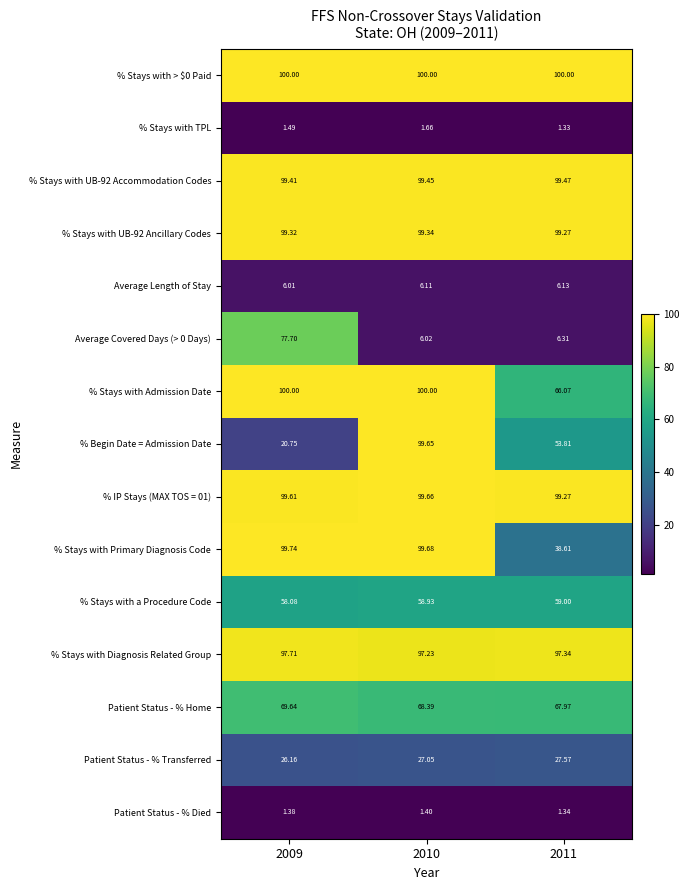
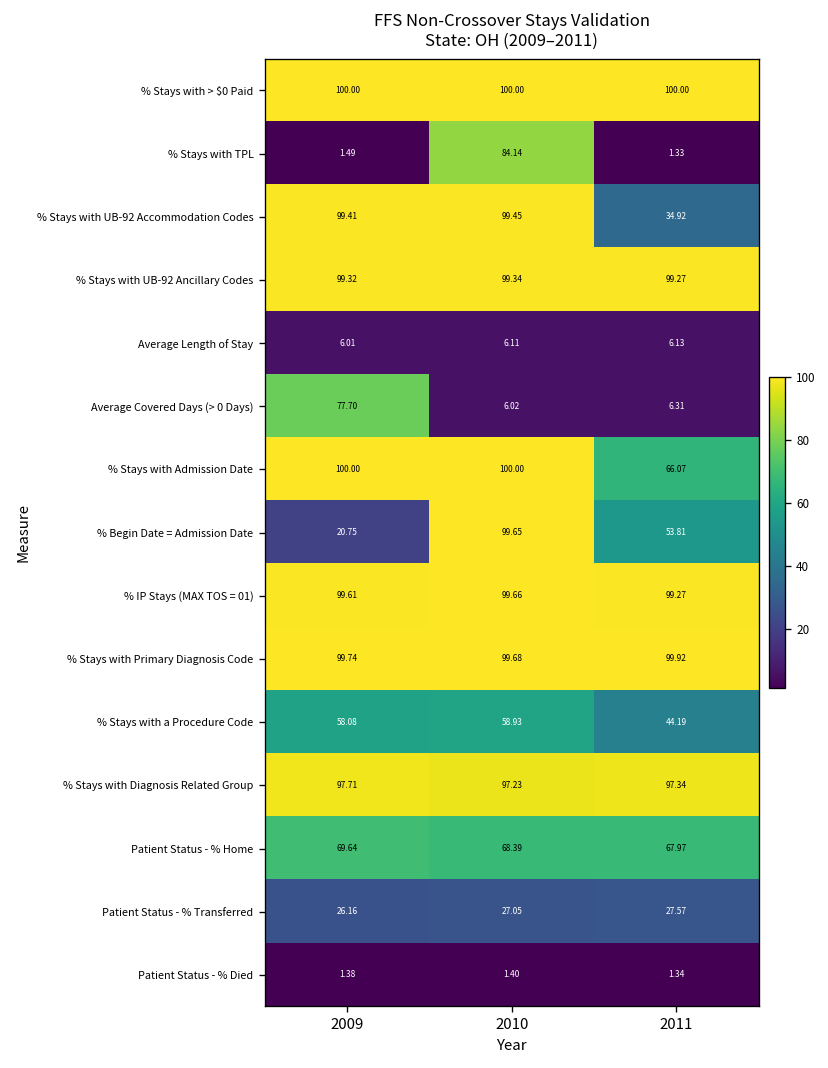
  {
    "% Stays with > $0 Paid": {
      "2009": 100.00,
      "2010": 100.00,
      "2011": 100.00
    },
    "% Stays with TPL": {
      "2009": 1.49,
-     "2010": 1.66,
+     "2010": 84.14,
      "2011": 1.33
    },
    "% Stays with UB-92 Accommodation Codes": {
      "2009": 99.41,
      "2010": 99.45,
-     "2011": 99.47
+     "2011": 34.92
    },
    "% Stays with UB-92 Ancillary Codes": {
      "2009": 99.32,
      "2010": 99.34,
      "2011": 99.27
    },
    "Average Length of Stay": {
      "2009": 6.01,
      "2010": 6.11,
      "2011": 6.13
    },
    "Average Covered Days (> 0 Days)": {
      "2009": 77.70,
      "2010": 6.02,
      "2011": 6.31
    },
    "% Stays with Admission Date": {
      "2009": 100.00,
      "2010": 100.00,
      "2011": 66.07
    },
    "% Begin Date = Admission Date": {
      "2009": 20.75,
      "2010": 99.65,
      "2011": 53.81
    },
    "% IP Stays (MAX TOS = 01)": {
      "2009": 99.61,
      "2010": 99.66,
      "2011": 99.27
    },
    "% Stays with Primary Diagnosis Code": {
      "2009": 99.74,
      "2010": 99.68,
-     "2011": 38.61
+     "2011": 99.92
    },
    "% Stays with a Procedure Code": {
      "2009": 58.08,
      "2010": 58.93,
-     "2011": 59.00
+     "2011": 44.19
    },
    "% Stays with Diagnosis Related Group": {
      "2009": 97.71,
      "2010": 97.23,
      "2011": 97.34
    },
    "Patient Status - % Home": {
      "2009": 69.64,
      "2010": 68.39,
      "2011": 67.97
    },
    "Patient Status - % Transferred": {
      "2009": 26.16,
      "2010": 27.05,
      "2011": 27.57
    },
    "Patient Status - % Died": {
      "2009": 1.38,
      "2010": 1.40,
      "2011": 1.34
    }
  }
